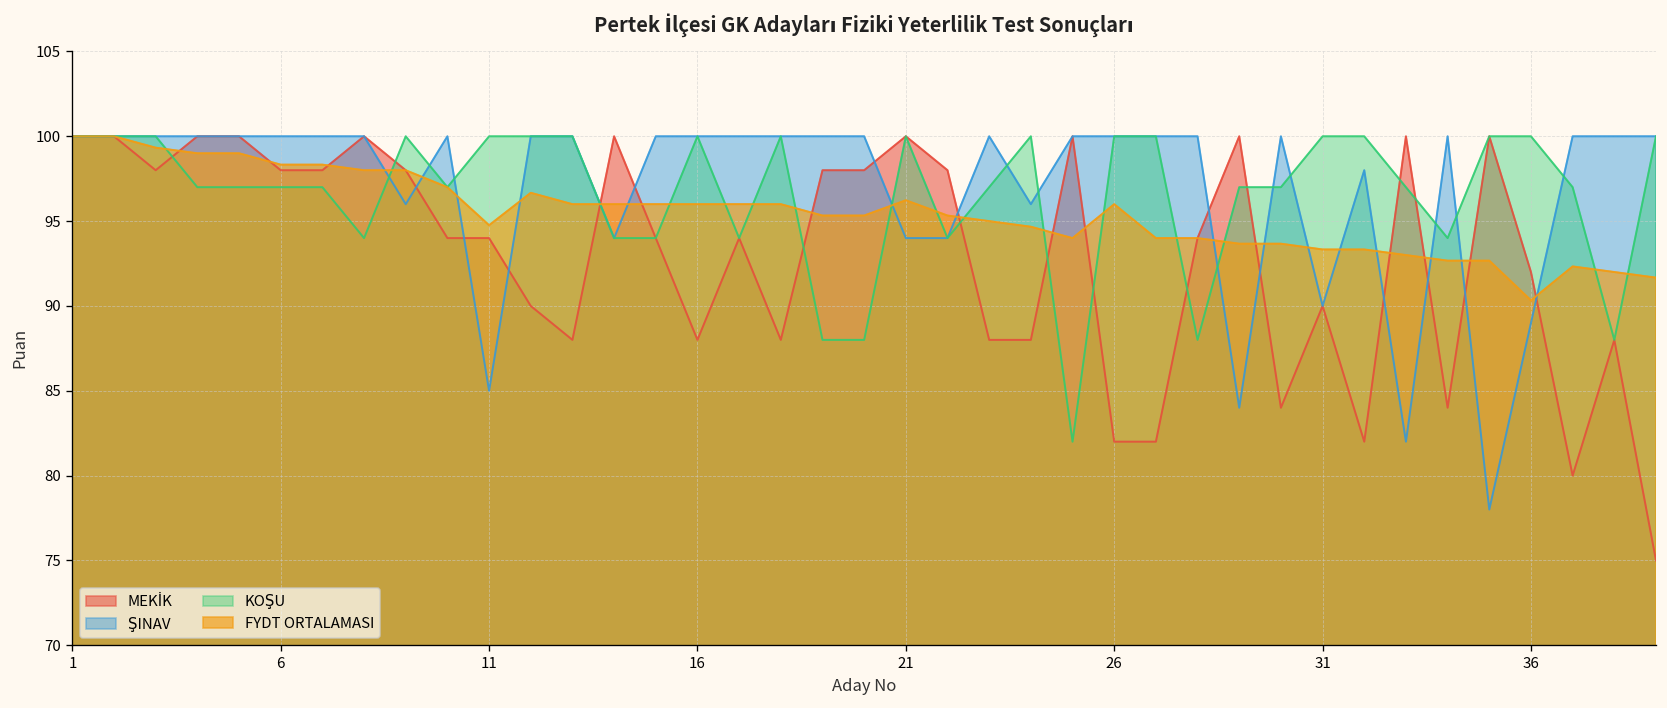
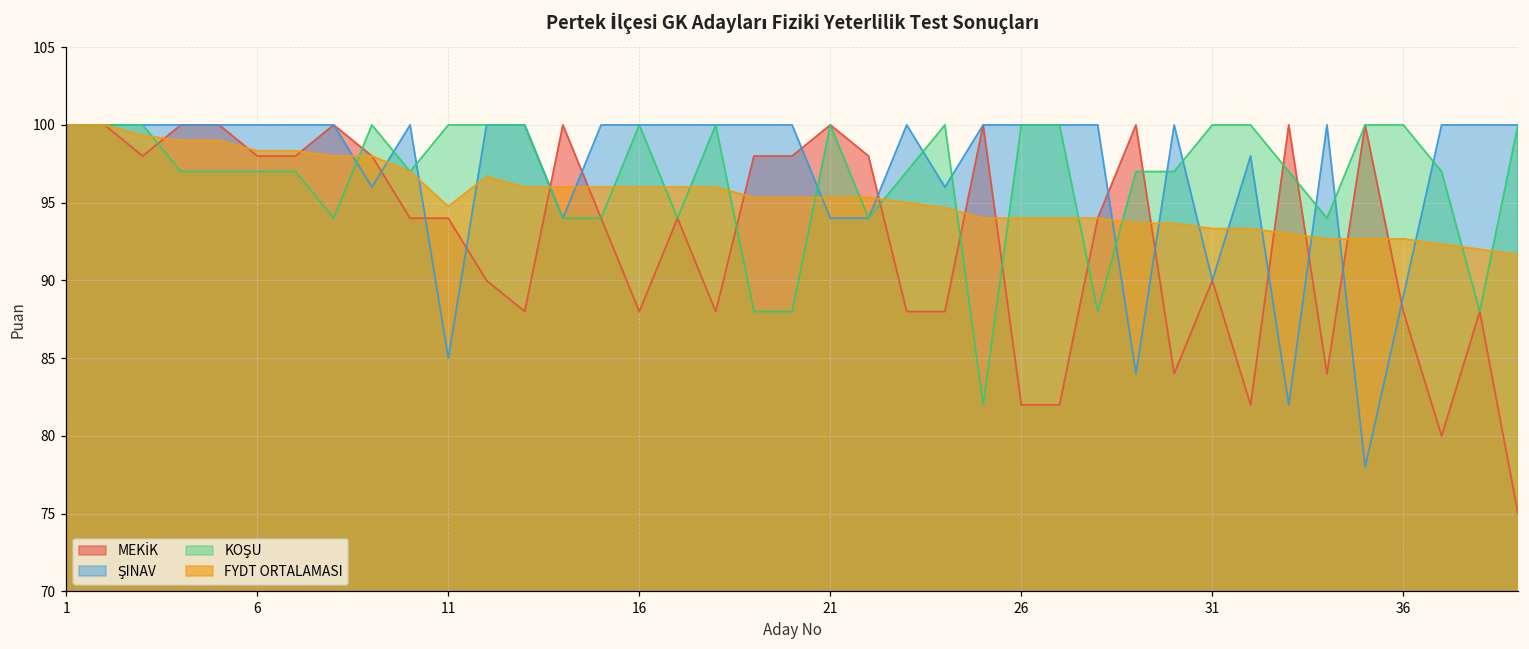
  {
    "MEKİK": {
      "6": 98,
      "11": 94,
      "16": 88,
      "26": 82,
-     "36": 92
+     "36": 88
    },
    "ŞINAV": {
      "6": 100.0,
      "11": 85.0,
      "21": 94.0,
      "36": 89.0
    },
    "KOŞU": {
      "6": 97.0,
      "11": 100.0,
      "31": 100.0,
      "36": 100.0
    },
    "FYDT ORTALAMASI": {
      "6": 98.3,
      "11": 94.8,
      "16": 96.0,
-     "21": 96.2,
-     "26": 96,
+     "21": 95.3,
+     "26": 94,
      "31": 93.3,
-     "36": 90.3
+     "36": 92.7
    }
  }
